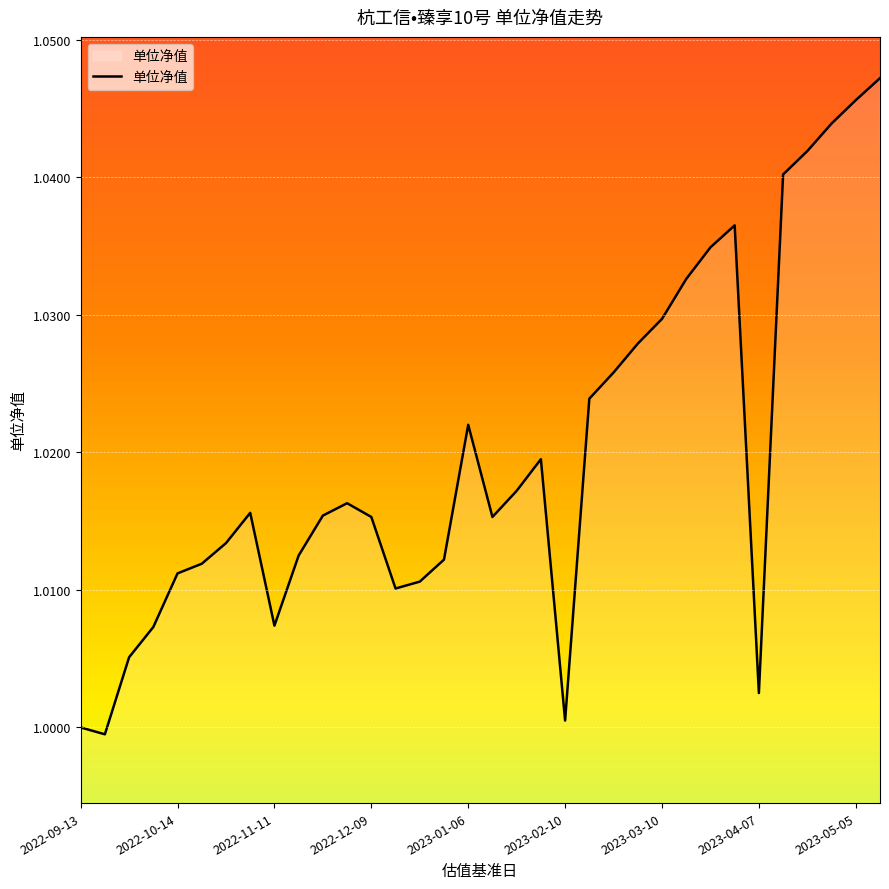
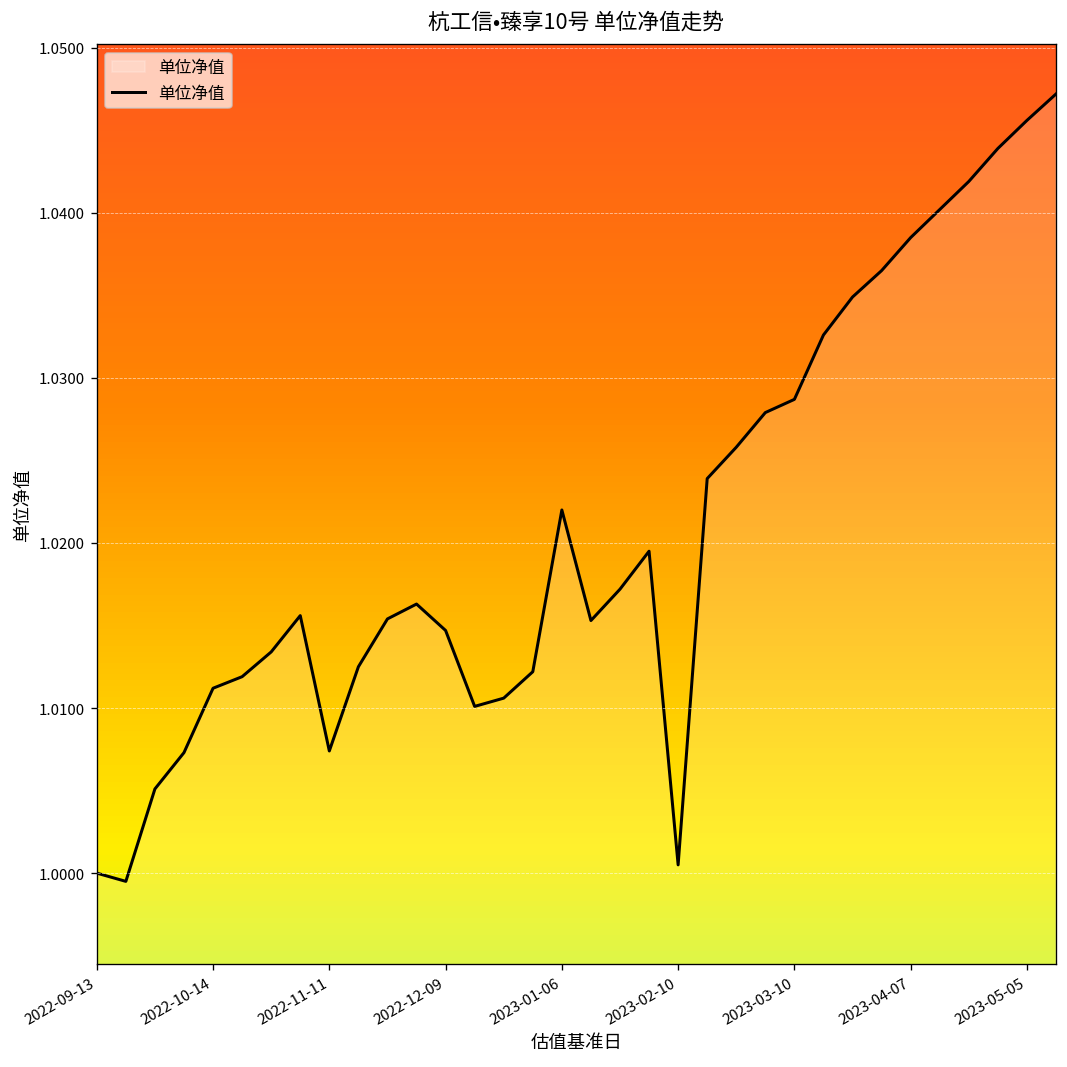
  {
    "2022-09-13": 1.0000,
    "2022-10-14": 1.0112,
    "2022-11-11": 1.0074,
-   "2022-12-09": 1.0153,
+   "2022-12-09": 1.0147,
    "2023-01-06": 1.0220,
    "2023-02-10": 1.0005,
-   "2023-03-10": 1.0297,
-   "2023-04-07": 1.0025,
+   "2023-03-10": 1.0287,
+   "2023-04-07": 1.0385,
    "2023-05-05": 1.0456
  }
